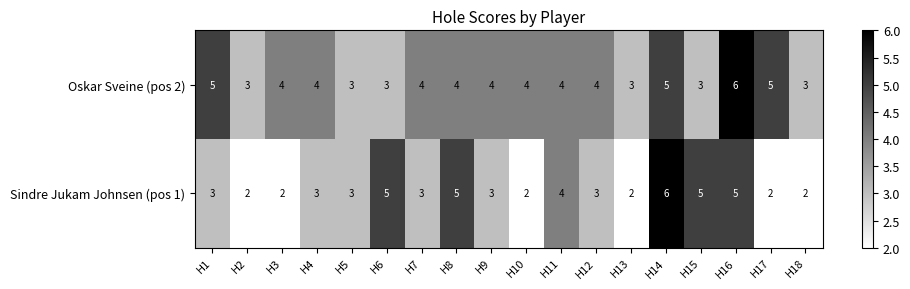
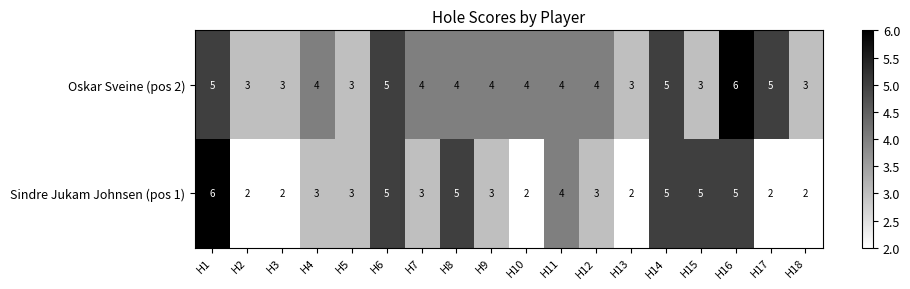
  {
    "Oskar Sveine (pos 2)": {
      "H1": 5,
      "H2": 3,
-     "H3": 4,
+     "H3": 3,
      "H4": 4,
      "H5": 3,
-     "H6": 3,
+     "H6": 5,
      "H7": 4,
      "H8": 4,
      "H9": 4,
      "H10": 4,
      "H11": 4,
      "H12": 4,
      "H13": 3,
      "H14": 5,
      "H15": 3,
      "H16": 6,
      "H17": 5,
      "H18": 3
    },
    "Sindre Jukam Johnsen (pos 1)": {
-     "H1": 3,
+     "H1": 6,
      "H2": 2,
      "H3": 2,
      "H4": 3,
      "H5": 3,
      "H6": 5,
      "H7": 3,
      "H8": 5,
      "H9": 3,
      "H10": 2,
      "H11": 4,
      "H12": 3,
      "H13": 2,
-     "H14": 6,
+     "H14": 5,
      "H15": 5,
      "H16": 5,
      "H17": 2,
      "H18": 2
    }
  }
